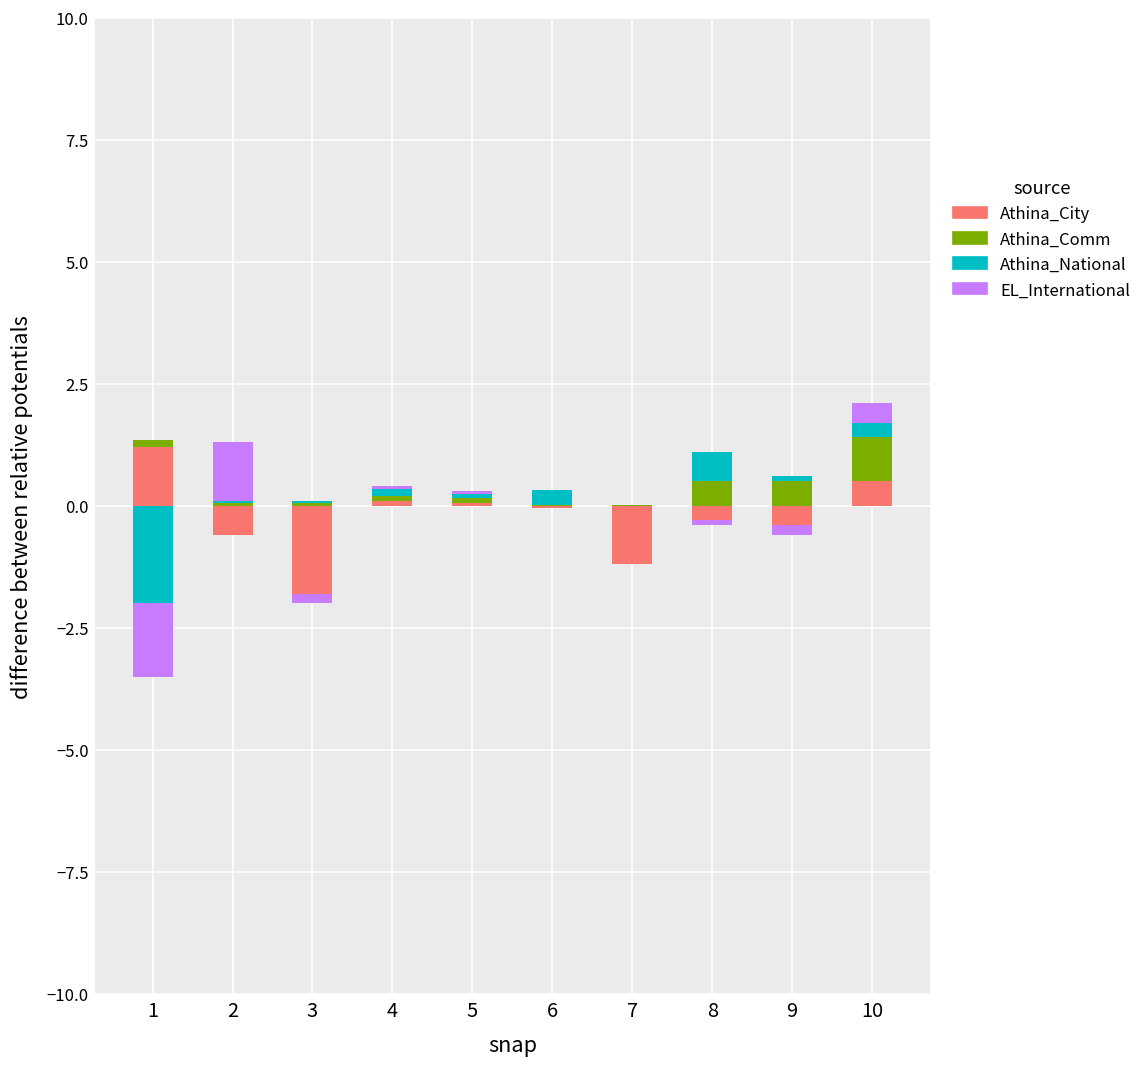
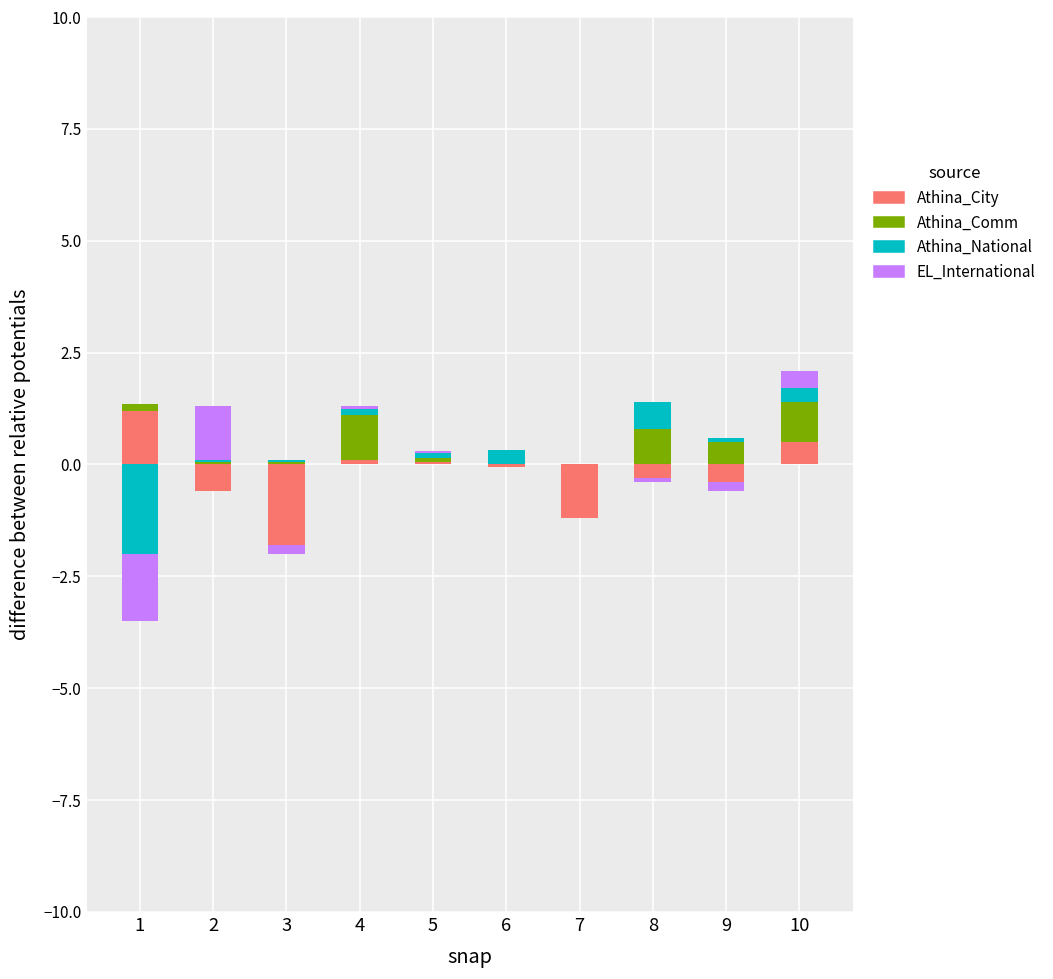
  {
    "Athina_Comm": {
      "1": 0.1,
-     "4": 0.1,
+     "4": 1.0,
      "5": 0.1,
-     "8": 0.5,
+     "8": 0.8,
      "9": 0.5,
      "10": 0.9
    }
  }
